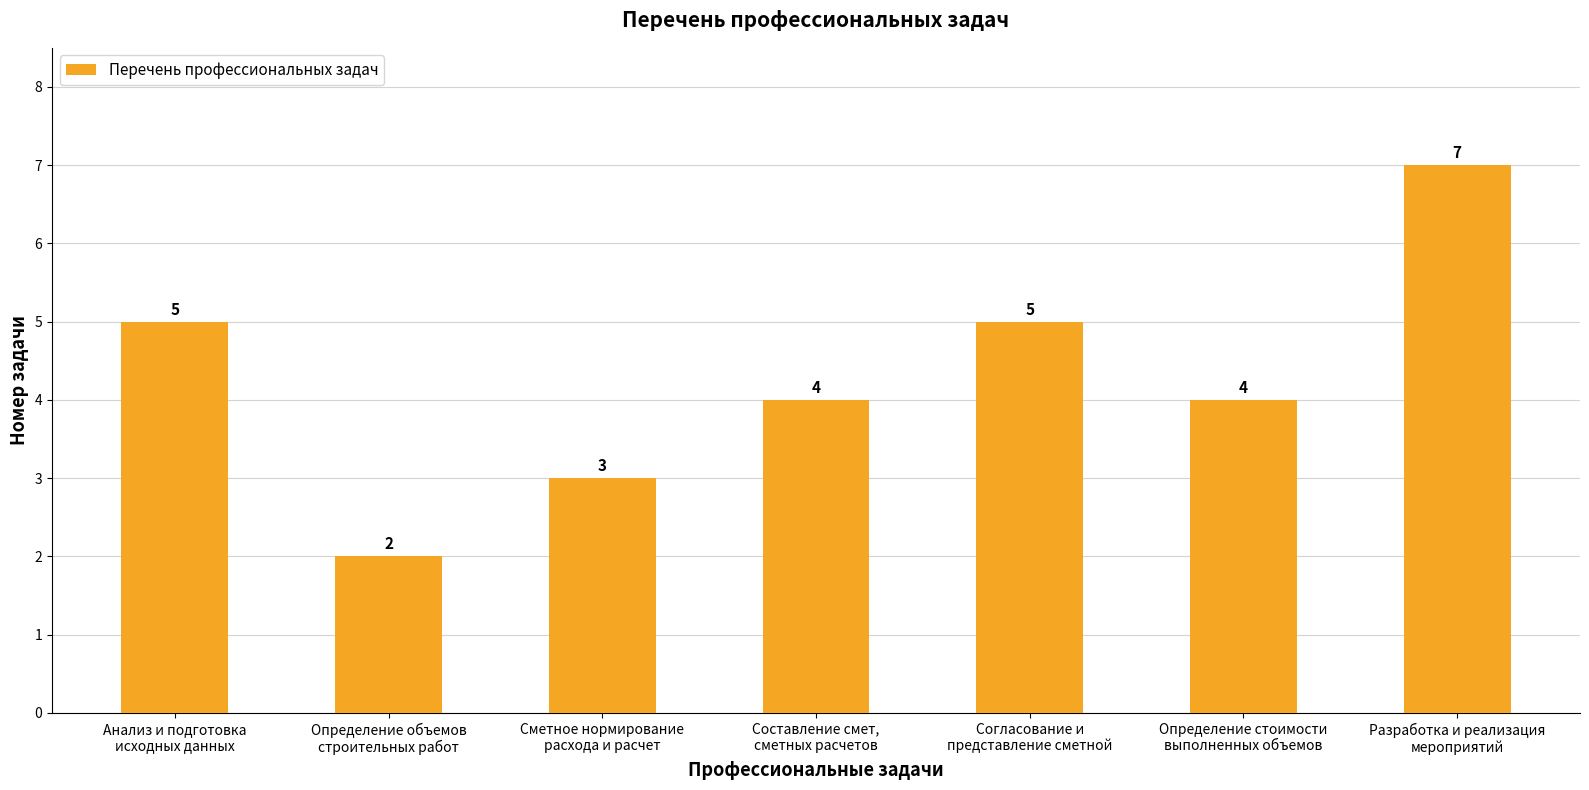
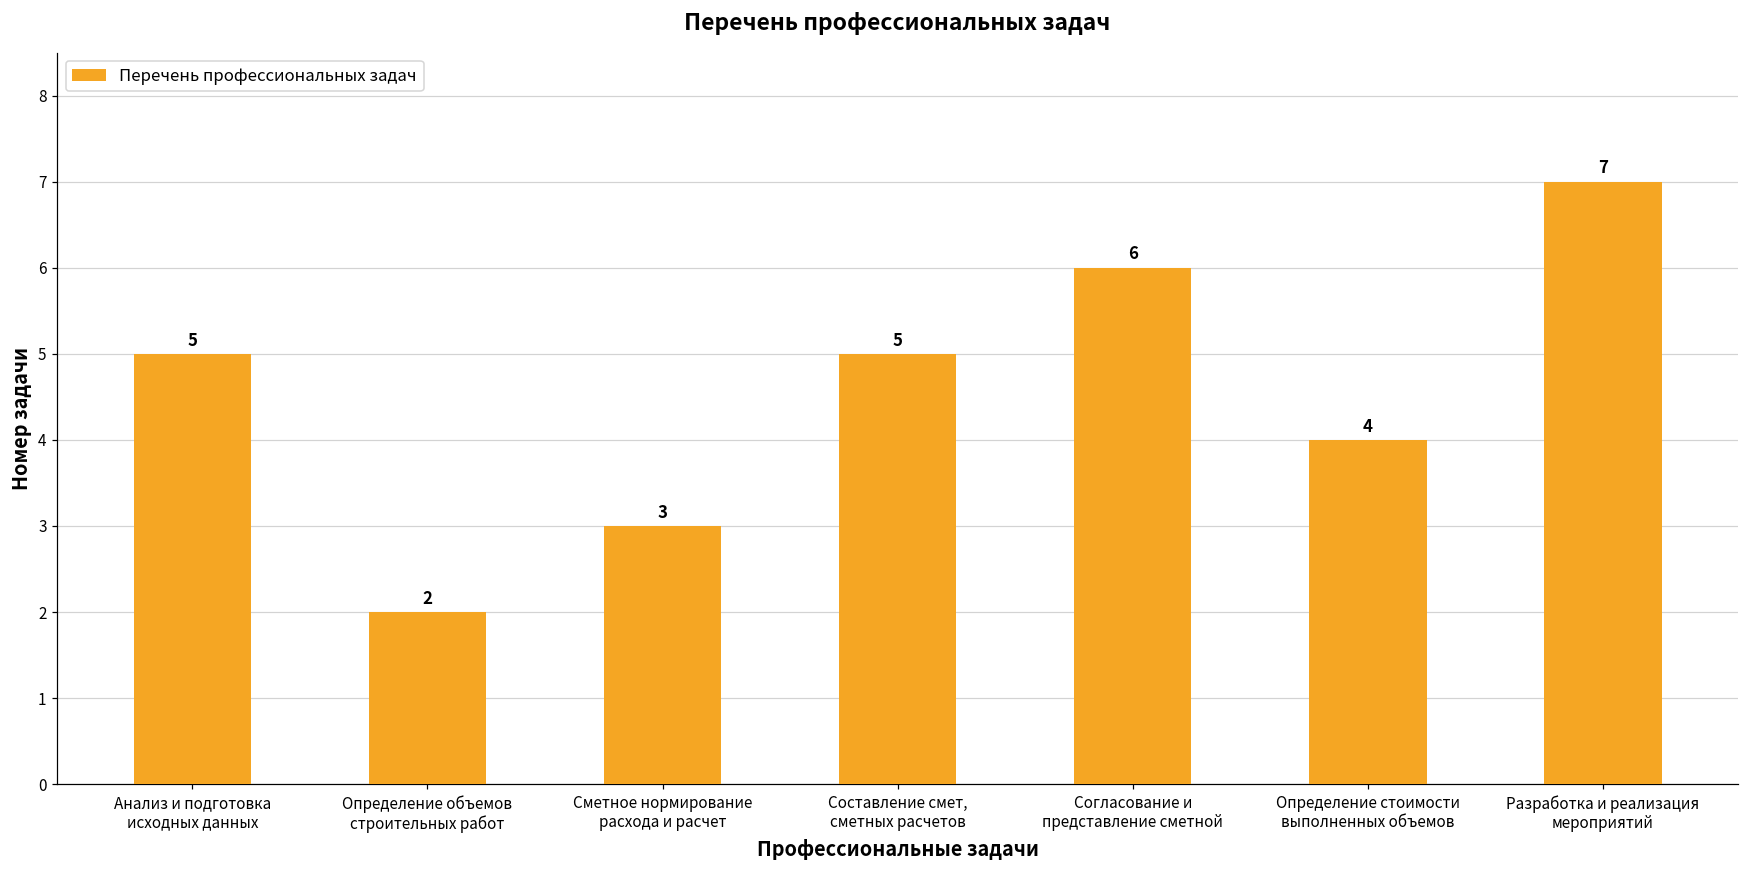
  {
    "Анализ и подготовка исходных данных": 5,
    "Определение объемов строительных работ": 2,
    "Сметное нормирование расхода и расчет": 3,
-   "Составление смет, сметных расчетов": 4,
-   "Согласование и представление сметной": 5,
+   "Составление смет, сметных расчетов": 5,
+   "Согласование и представление сметной": 6,
    "Определение стоимости выполненных объемов": 4,
    "Разработка и реализация мероприятий": 7
  }
